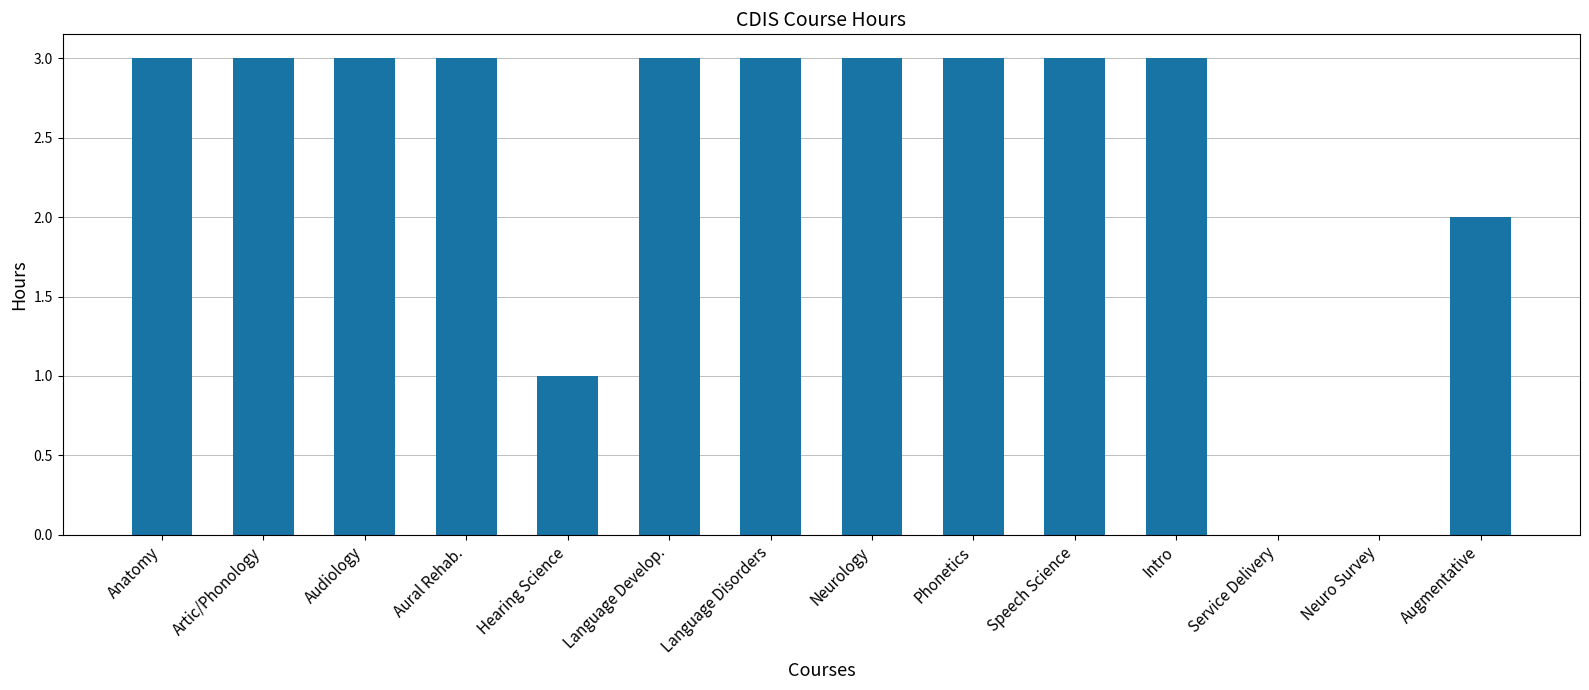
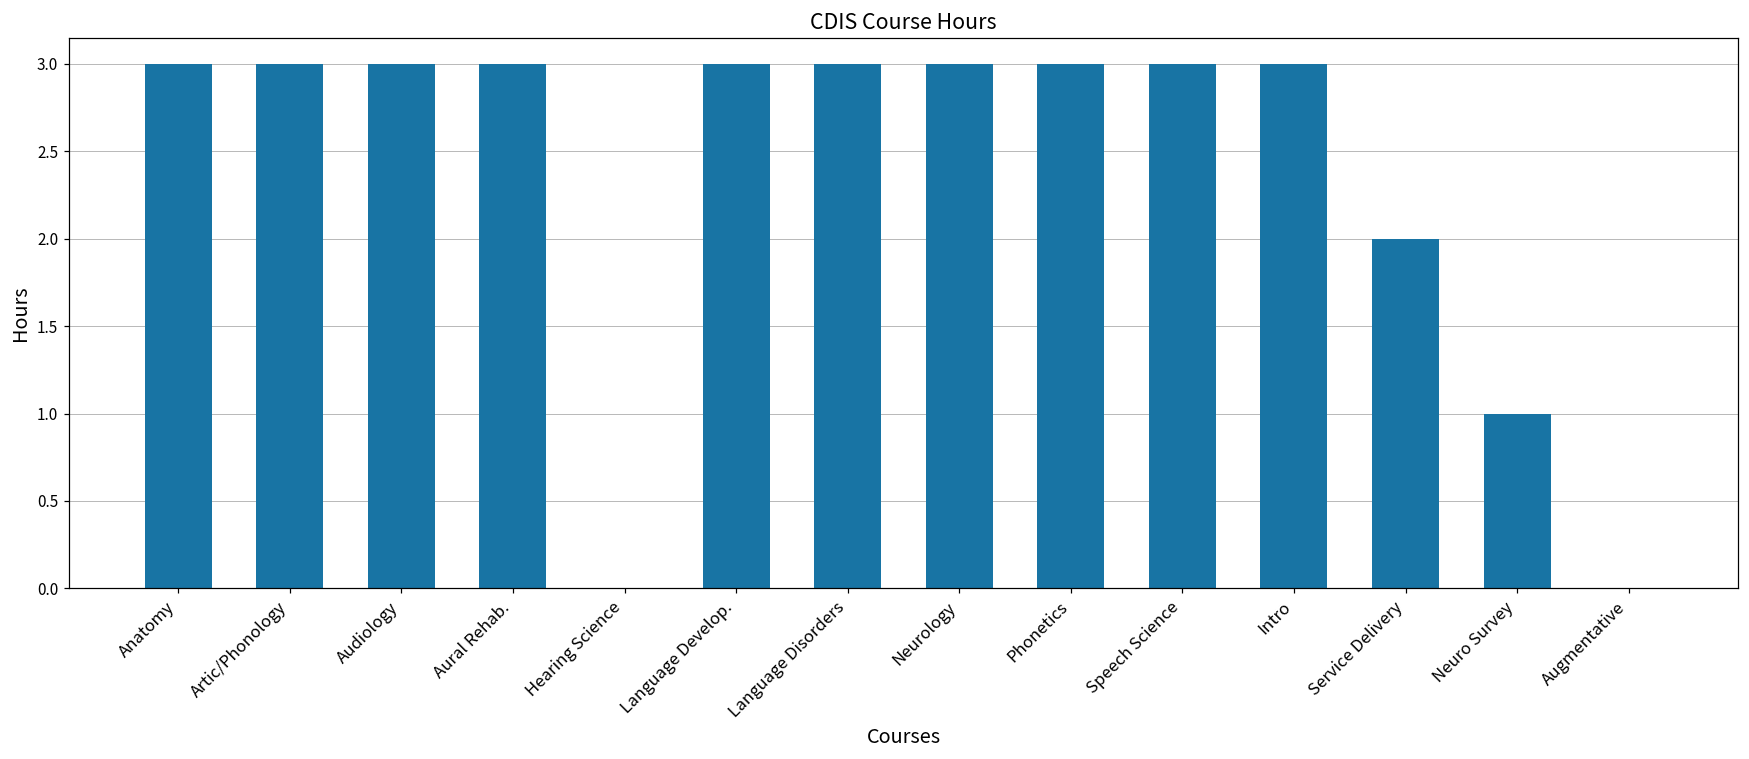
  {
    "Anatomy": 3,
    "Artic/Phonology": 3,
    "Audiology": 3,
    "Aural Rehab.": 3,
-   "Hearing Science": 1,
+   "Hearing Science": 0,
    "Language Develop.": 3,
    "Language Disorders": 3,
    "Neurology": 3,
    "Phonetics": 3,
    "Speech Science": 3,
    "Intro": 3,
-   "Service Delivery": 0,
-   "Neuro Survey": 0,
-   "Augmentative": 2
+   "Service Delivery": 2,
+   "Neuro Survey": 1,
+   "Augmentative": 0
  }
